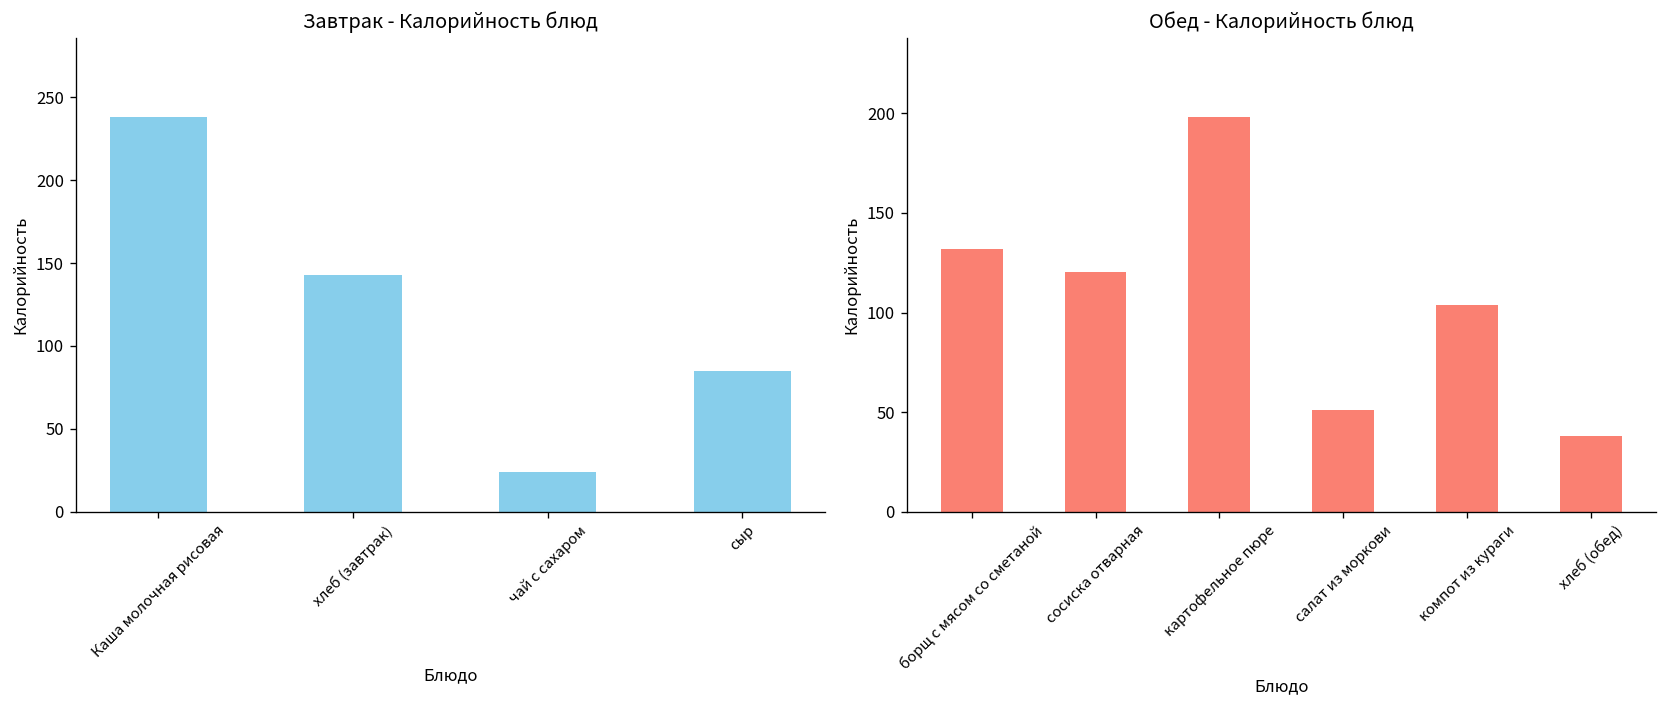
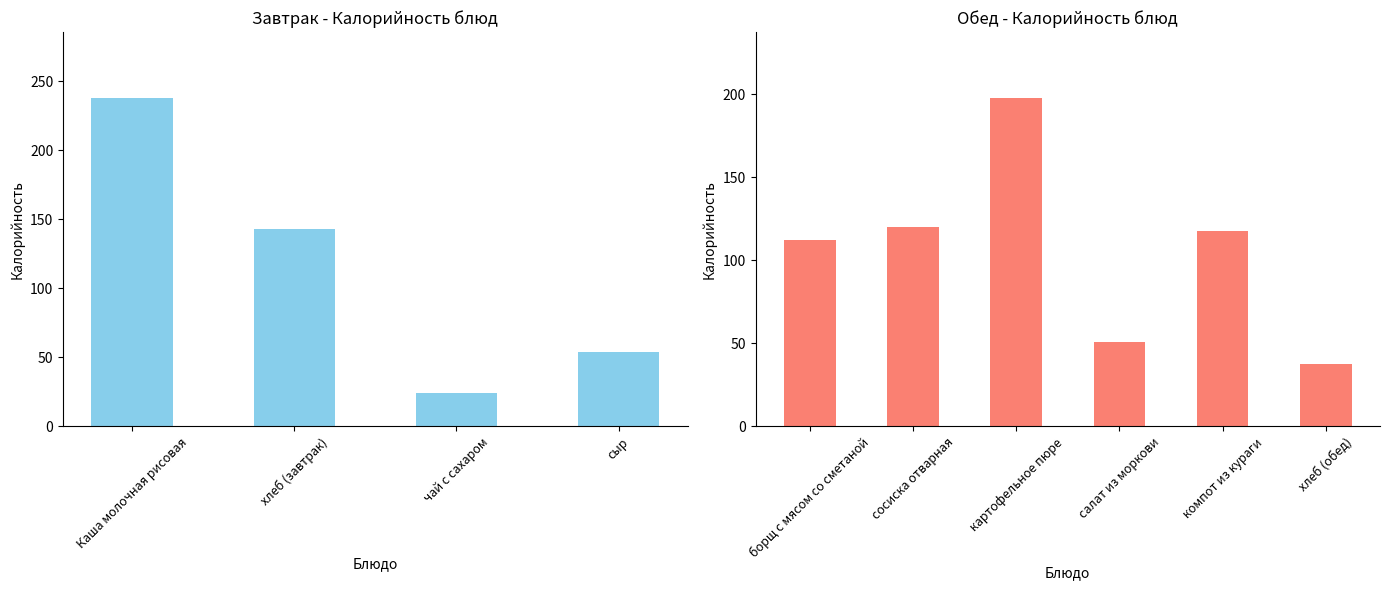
  {
    "Завтрак - Калорийность блюд": {
      "Каша молочная рисовая": 238,
      "хлеб (завтрак)": 143,
      "чай с сахаром": 24,
-     "сыр": 85
+     "сыр": 54
    },
    "Обед - Калорийность блюд": {
-     "борщ с мясом со сметаной": 132,
+     "борщ с мясом со сметаной": 112,
      "сосиска отварная": 120,
      "картофельное пюре": 198,
      "салат из моркови": 51,
-     "компот из кураги": 104,
+     "компот из кураги": 118,
      "хлеб (обед)": 38
    }
  }
